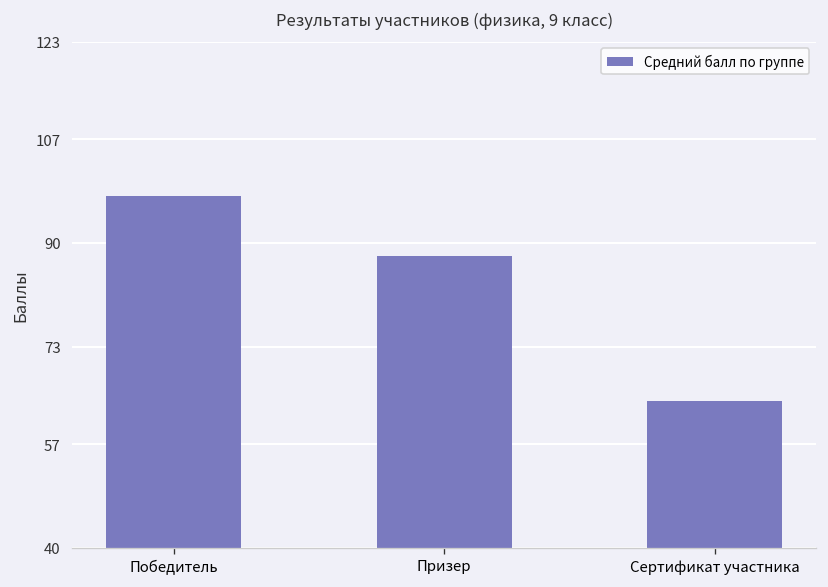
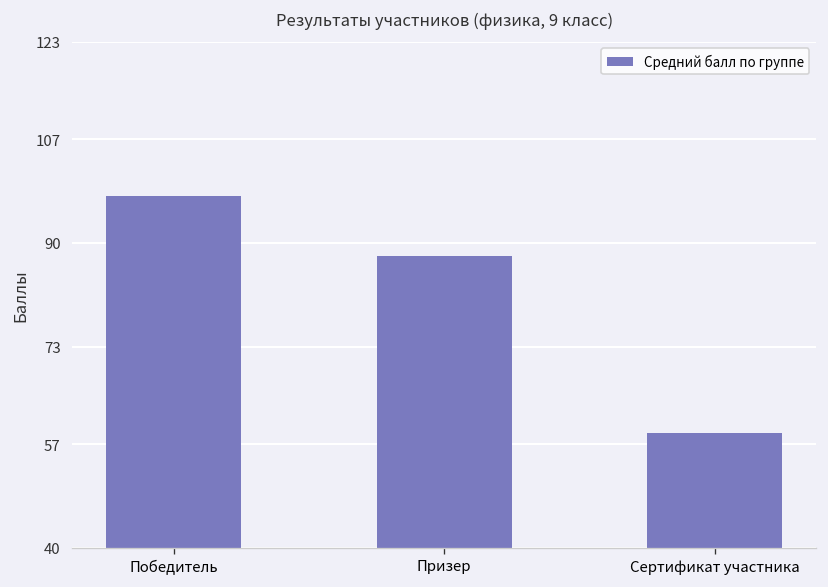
  {
    "Победитель": 98,
    "Призер": 88,
-   "Сертификат участника": 64
+   "Сертификат участника": 59
  }
